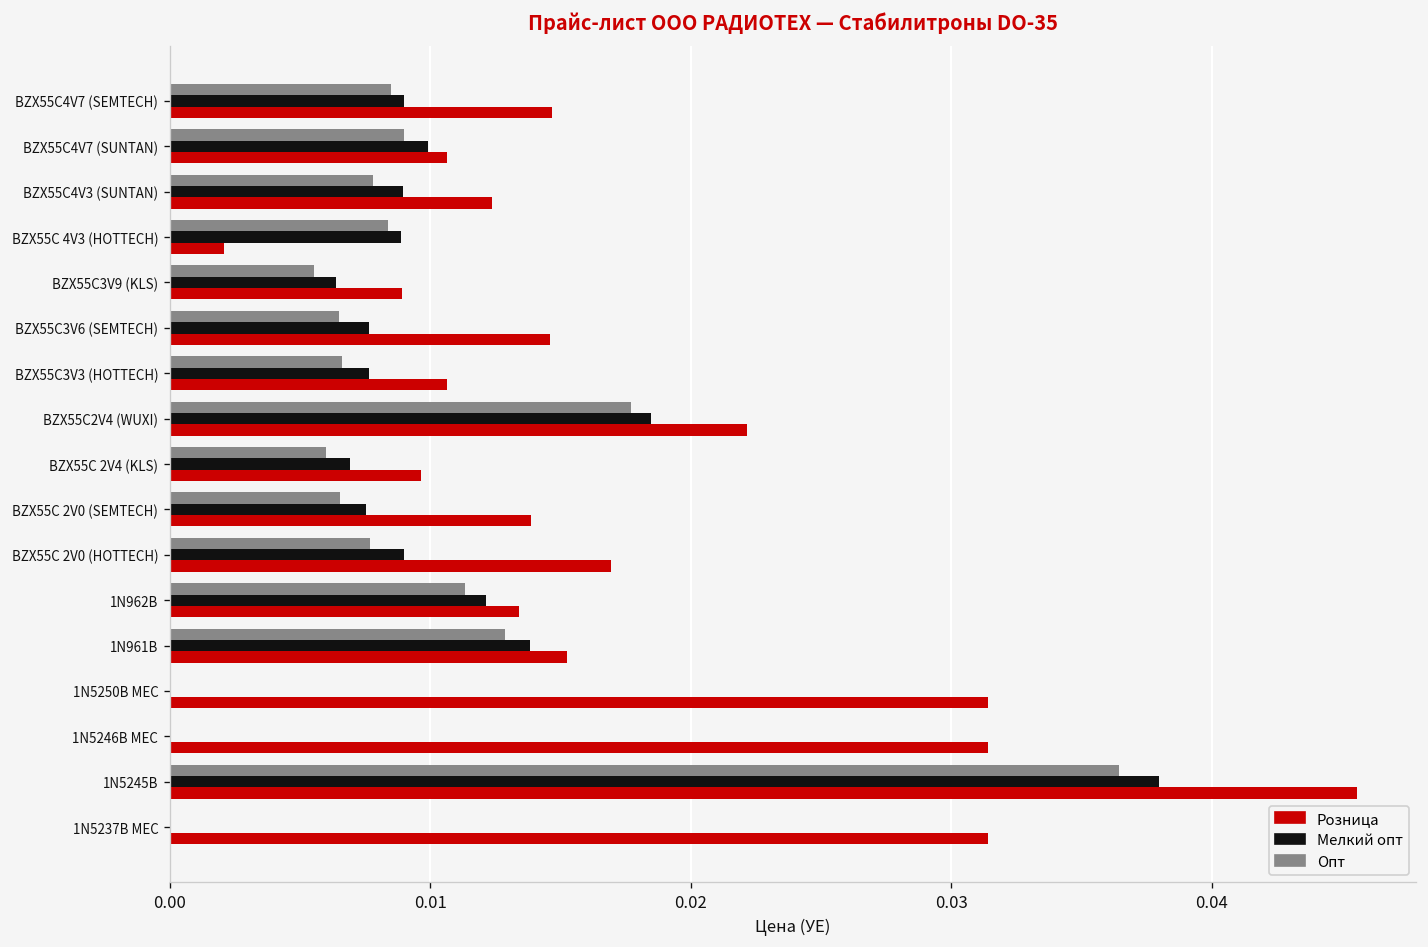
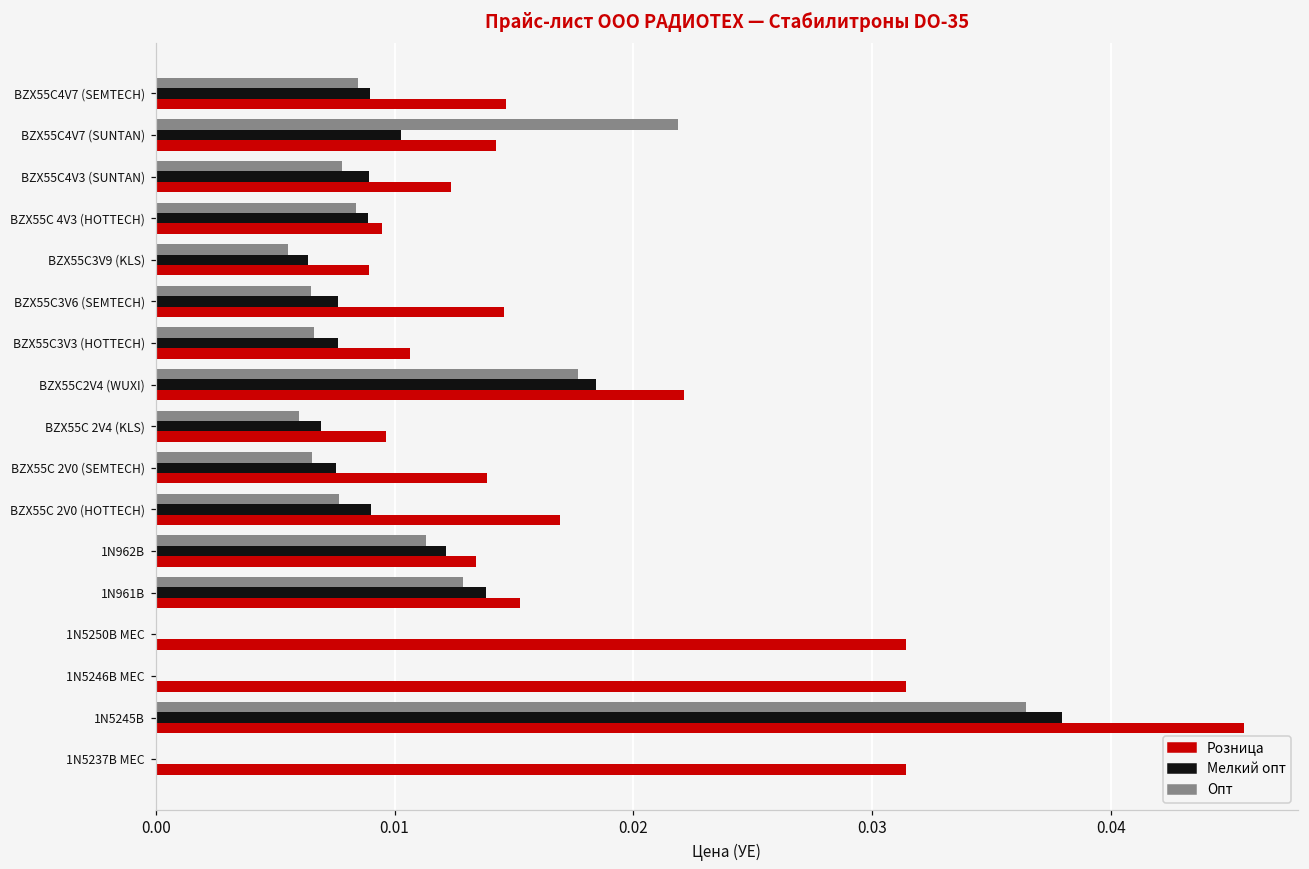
  {
    "Розница": {
      "BZX55C4V7 (SEMTECH)": 0.0147,
-     "BZX55C4V7 (SUNTAN)": 0.0106,
+     "BZX55C4V7 (SUNTAN)": 0.0142,
      "BZX55C4V3 (SUNTAN)": 0.0124,
-     "BZX55C 4V3 (HOTTECH)": 0.0021,
+     "BZX55C 4V3 (HOTTECH)": 0.0095,
      "BZX55C3V9 (KLS)": 0.0089,
      "BZX55C3V6 (SEMTECH)": 0.0146,
      "BZX55C3V3 (HOTTECH)": 0.0107,
      "BZX55C2V4 (WUXI)": 0.0221,
      "BZX55C 2V4 (KLS)": 0.0096,
      "BZX55C 2V0 (SEMTECH)": 0.0139,
      "BZX55C 2V0 (HOTTECH)": 0.0170,
      "1N962B": 0.0134,
      "1N961B": 0.0153,
      "1N5250B MEC": 0.0314,
      "1N5246B MEC": 0.0314,
      "1N5245B": 0.0456,
      "1N5237B MEC": 0.0314
    },
    "Мелкий опт": {
      "BZX55C4V7 (SEMTECH)": 0.0090,
-     "BZX55C4V7 (SUNTAN)": 0.0099,
+     "BZX55C4V7 (SUNTAN)": 0.0103,
      "BZX55C4V3 (SUNTAN)": 0.0089,
      "BZX55C 4V3 (HOTTECH)": 0.0089,
      "BZX55C3V9 (KLS)": 0.0064,
      "BZX55C3V6 (SEMTECH)": 0.0076,
      "BZX55C3V3 (HOTTECH)": 0.0076,
      "BZX55C2V4 (WUXI)": 0.0185,
      "BZX55C 2V4 (KLS)": 0.0069,
      "BZX55C 2V0 (SEMTECH)": 0.0075,
      "BZX55C 2V0 (HOTTECH)": 0.0090,
      "1N962B": 0.0121,
      "1N961B": 0.0138,
      "1N5250B MEC": 0.0000,
      "1N5246B MEC": 0.0000,
      "1N5245B": 0.0380,
      "1N5237B MEC": 0.0000
    },
    "Опт": {
      "BZX55C4V7 (SEMTECH)": 0.0085,
-     "BZX55C4V7 (SUNTAN)": 0.0090,
+     "BZX55C4V7 (SUNTAN)": 0.0219,
      "BZX55C4V3 (SUNTAN)": 0.0078,
      "BZX55C 4V3 (HOTTECH)": 0.0084,
      "BZX55C3V9 (KLS)": 0.0055,
      "BZX55C3V6 (SEMTECH)": 0.0065,
      "BZX55C3V3 (HOTTECH)": 0.0066,
      "BZX55C2V4 (WUXI)": 0.0177,
      "BZX55C 2V4 (KLS)": 0.0060,
      "BZX55C 2V0 (SEMTECH)": 0.0065,
      "BZX55C 2V0 (HOTTECH)": 0.0077,
      "1N962B": 0.0113,
      "1N961B": 0.0129,
      "1N5250B MEC": 0.0000,
      "1N5246B MEC": 0.0000,
      "1N5245B": 0.0365,
      "1N5237B MEC": 0.0000
    }
  }
